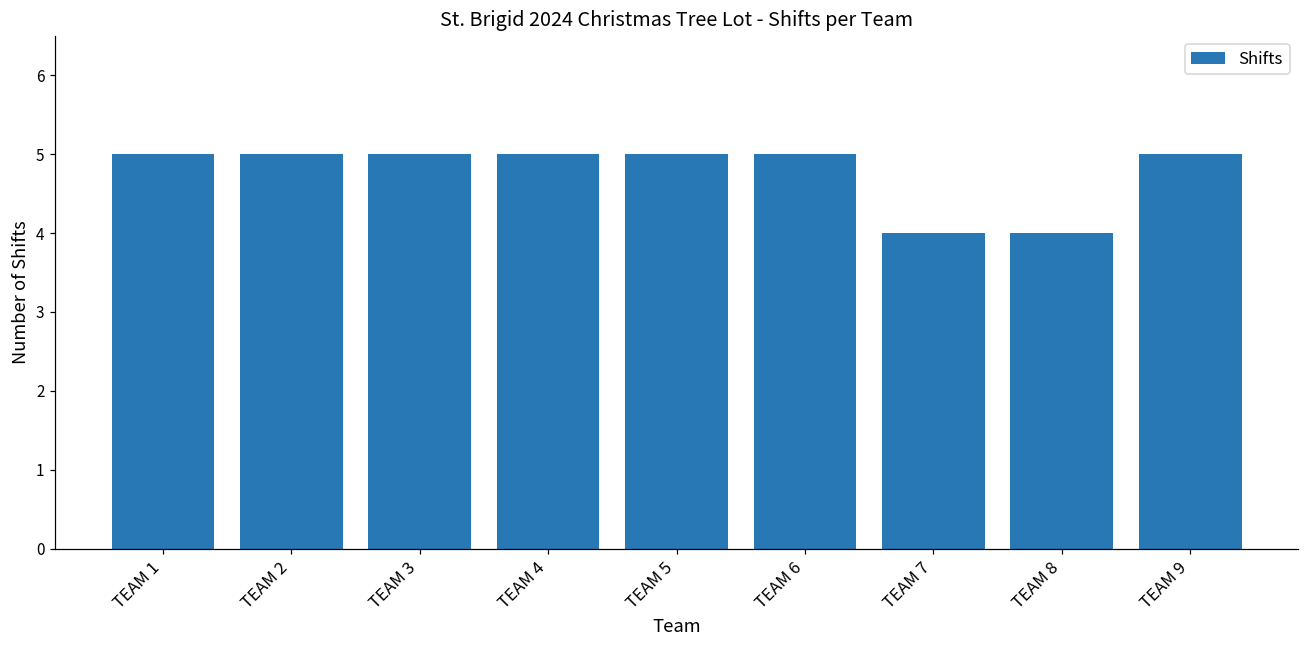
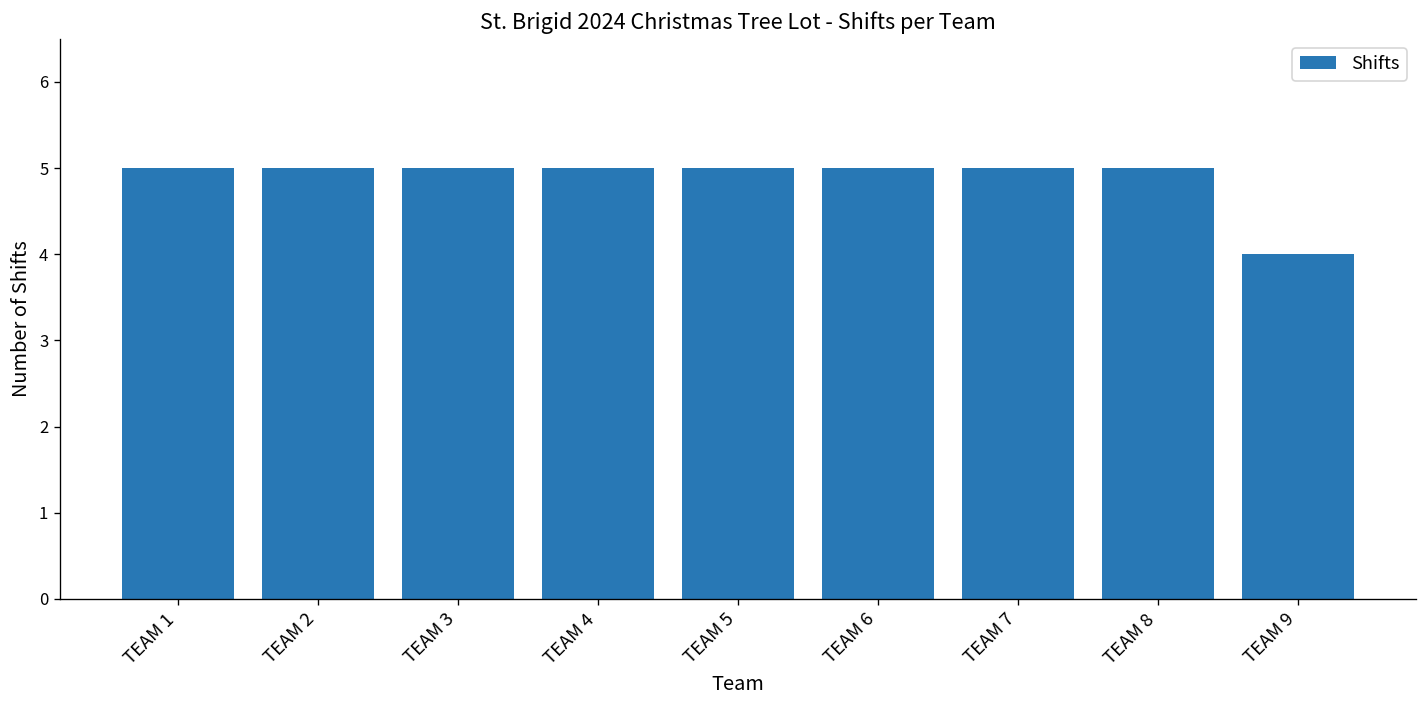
  {
    "TEAM 1": 5,
    "TEAM 2": 5,
    "TEAM 3": 5,
    "TEAM 4": 5,
    "TEAM 5": 5,
    "TEAM 6": 5,
-   "TEAM 7": 4,
-   "TEAM 8": 4,
-   "TEAM 9": 5
+   "TEAM 7": 5,
+   "TEAM 8": 5,
+   "TEAM 9": 4
  }
